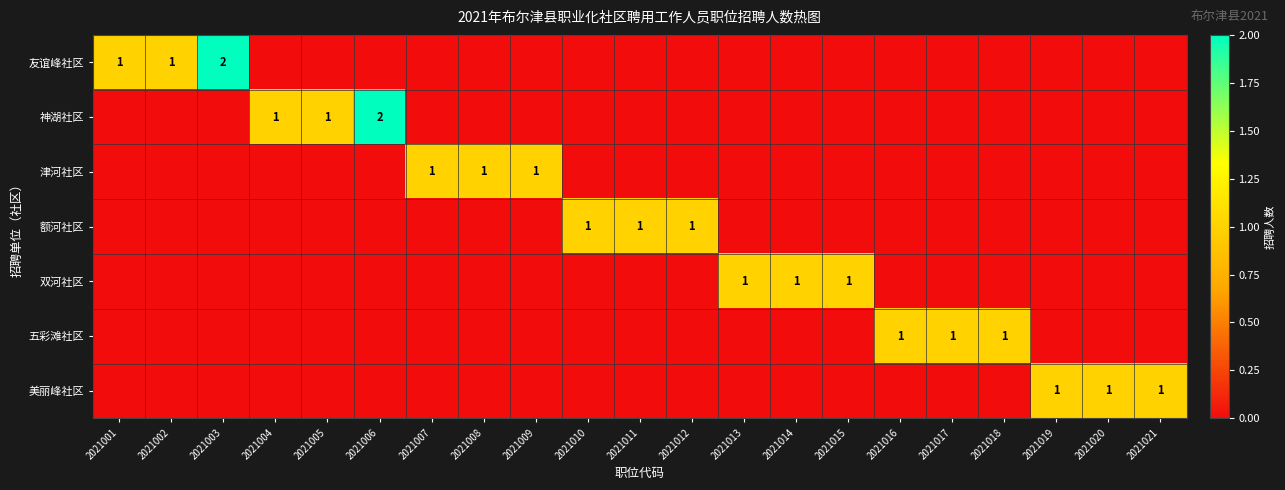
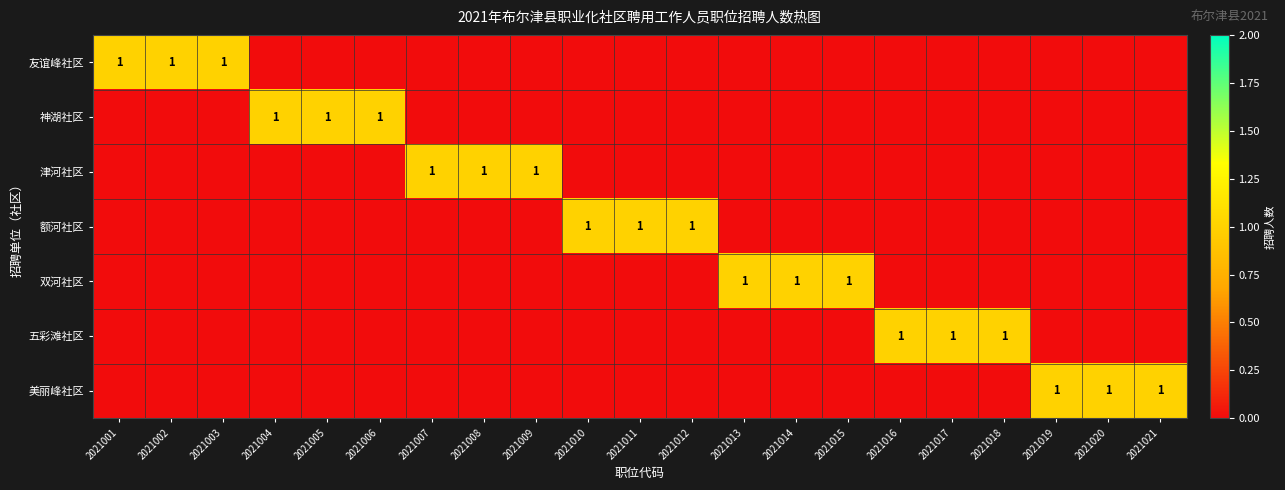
  {
    "友谊峰社区": {
      "2021001": 1,
      "2021002": 1,
-     "2021003": 2
+     "2021003": 1
    },
    "神湖社区": {
      "2021004": 1,
      "2021005": 1,
-     "2021006": 2
+     "2021006": 1
    },
    "津河社区": {
      "2021007": 1,
      "2021008": 1,
      "2021009": 1
    },
    "额河社区": {
      "2021010": 1,
      "2021011": 1,
      "2021012": 1
    },
    "双河社区": {
      "2021013": 1,
      "2021014": 1,
      "2021015": 1
    },
    "五彩滩社区": {
      "2021016": 1,
      "2021017": 1,
      "2021018": 1
    },
    "美丽峰社区": {
      "2021019": 1,
      "2021020": 1,
      "2021021": 1
    }
  }
